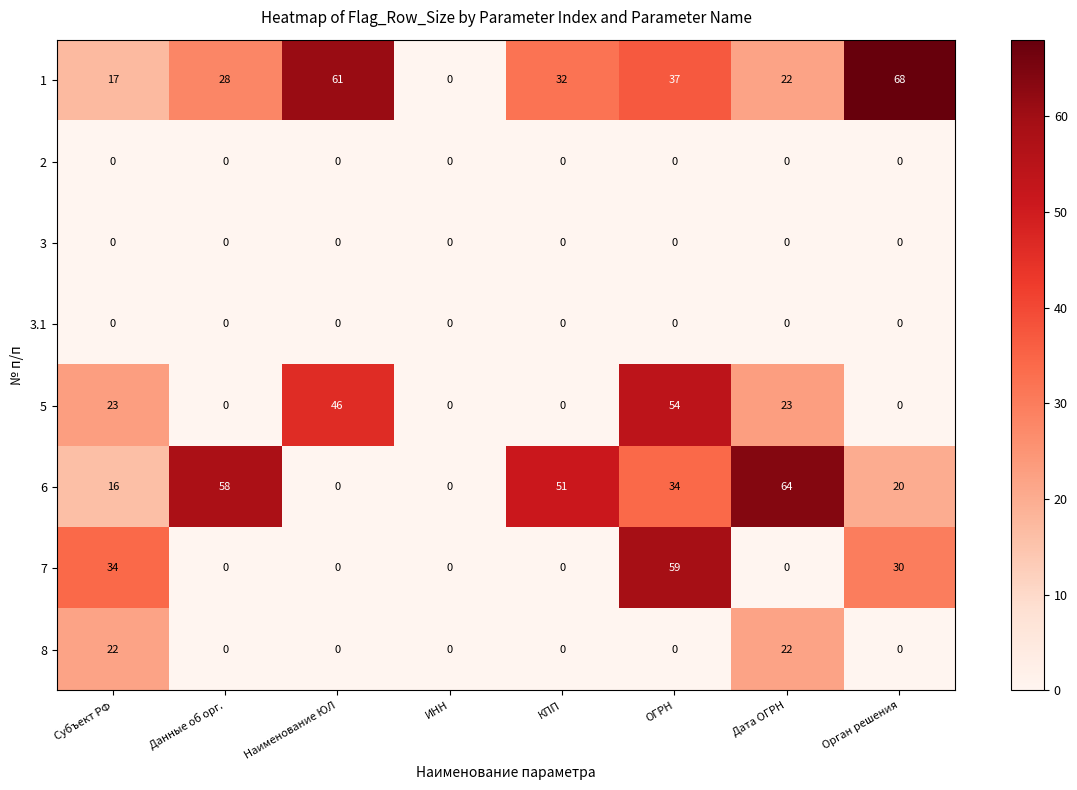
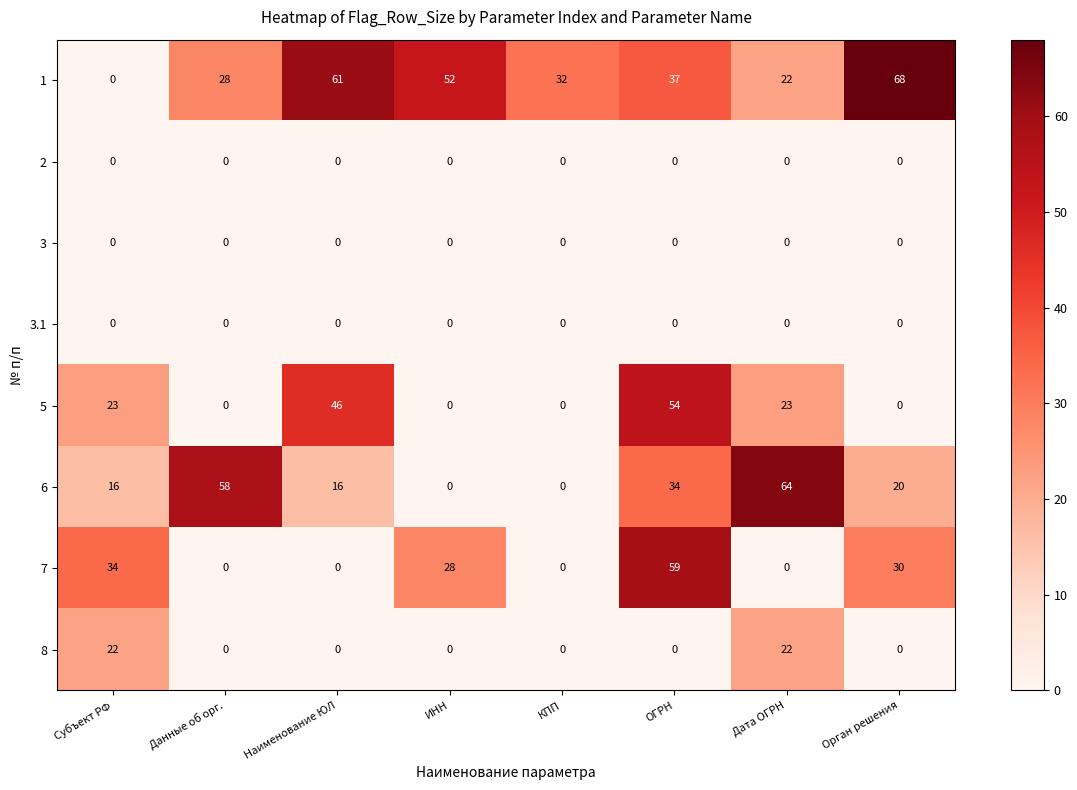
  {
    "1": {
-     "Субъект РФ": 17,
+     "Субъект РФ": 0,
      "Данные об орг.": 28,
      "Наименование ЮЛ": 61,
-     "ИНН": 0,
+     "ИНН": 52,
      "КПП": 32,
      "ОГРН": 37,
      "Дата ОГРН": 22,
      "Орган решения": 68
    },
    "2": {
      "Субъект РФ": 0,
      "Данные об орг.": 0,
      "Наименование ЮЛ": 0,
      "ИНН": 0,
      "КПП": 0,
      "ОГРН": 0,
      "Дата ОГРН": 0,
      "Орган решения": 0
    },
    "3": {
      "Субъект РФ": 0,
      "Данные об орг.": 0,
      "Наименование ЮЛ": 0,
      "ИНН": 0,
      "КПП": 0,
      "ОГРН": 0,
      "Дата ОГРН": 0,
      "Орган решения": 0
    },
    "3.1": {
      "Субъект РФ": 0,
      "Данные об орг.": 0,
      "Наименование ЮЛ": 0,
      "ИНН": 0,
      "КПП": 0,
      "ОГРН": 0,
      "Дата ОГРН": 0,
      "Орган решения": 0
    },
    "5": {
      "Субъект РФ": 23,
      "Данные об орг.": 0,
      "Наименование ЮЛ": 46,
      "ИНН": 0,
      "КПП": 0,
      "ОГРН": 54,
      "Дата ОГРН": 23,
      "Орган решения": 0
    },
    "6": {
      "Субъект РФ": 16,
      "Данные об орг.": 58,
-     "Наименование ЮЛ": 0,
+     "Наименование ЮЛ": 16,
      "ИНН": 0,
-     "КПП": 51,
+     "КПП": 0,
      "ОГРН": 34,
      "Дата ОГРН": 64,
      "Орган решения": 20
    },
    "7": {
      "Субъект РФ": 34,
      "Данные об орг.": 0,
      "Наименование ЮЛ": 0,
-     "ИНН": 0,
+     "ИНН": 28,
      "КПП": 0,
      "ОГРН": 59,
      "Дата ОГРН": 0,
      "Орган решения": 30
    },
    "8": {
      "Субъект РФ": 22,
      "Данные об орг.": 0,
      "Наименование ЮЛ": 0,
      "ИНН": 0,
      "КПП": 0,
      "ОГРН": 0,
      "Дата ОГРН": 22,
      "Орган решения": 0
    }
  }
